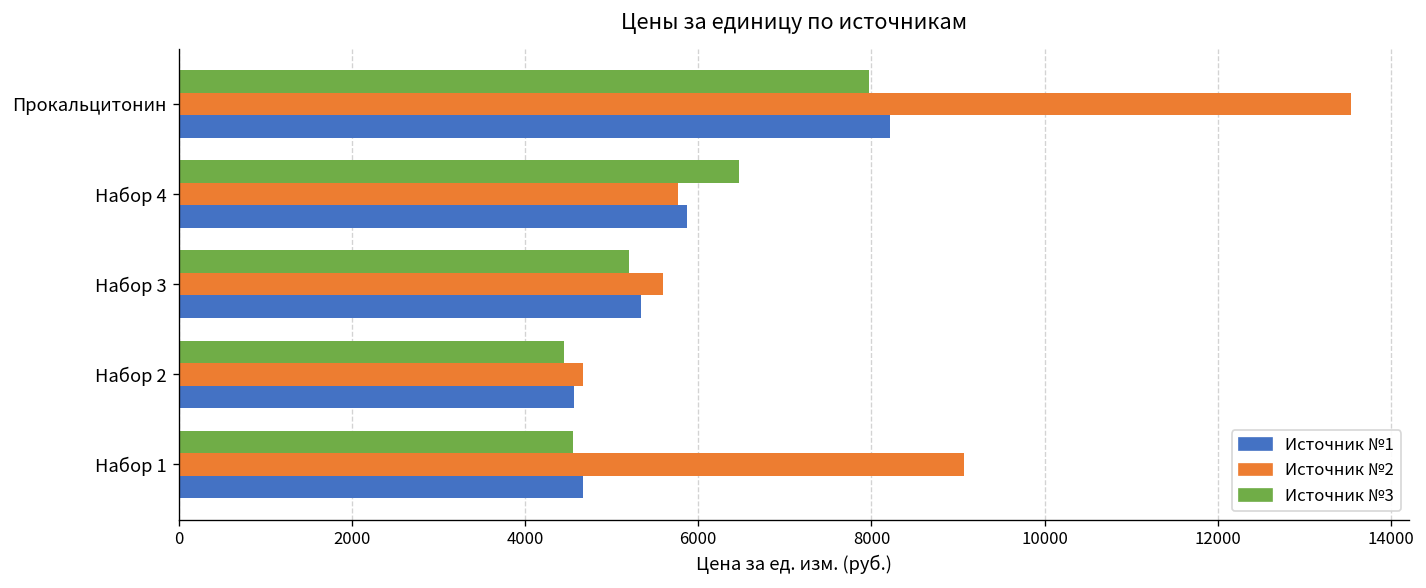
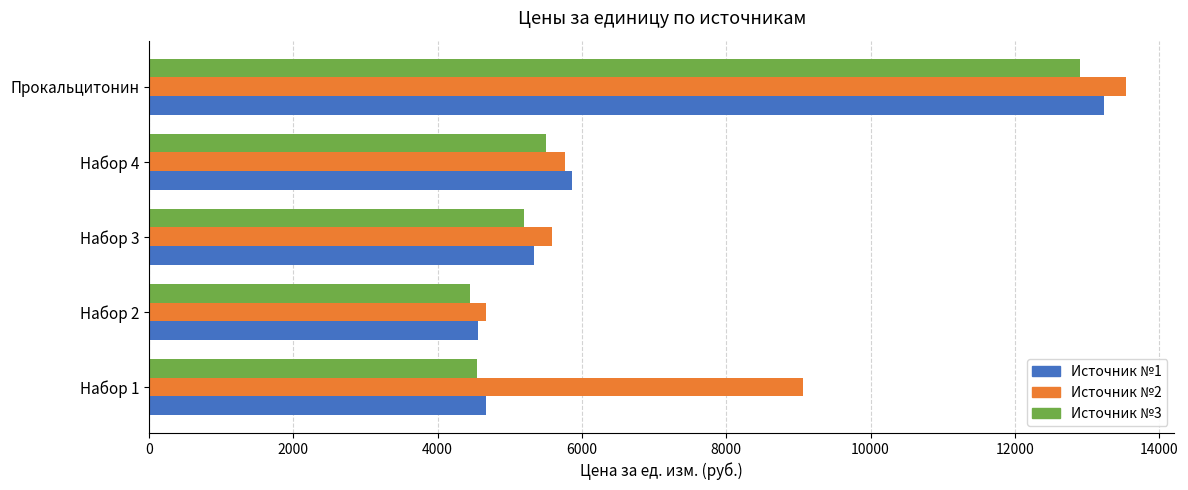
  {
    "Источник №1": {
-     "Прокальцитонин": 8200,
+     "Прокальцитонин": 13200,
      "Набор 4": 5900,
      "Набор 3": 5300,
      "Набор 2": 4600,
      "Набор 1": 4700
    },
    "Источник №2": {
      "Прокальцитонин": 13500,
      "Набор 4": 5800,
      "Набор 3": 5600,
      "Набор 2": 4700,
      "Набор 1": 9100
    },
    "Источник №3": {
-     "Прокальцитонин": 8000,
-     "Набор 4": 6500,
+     "Прокальцитонин": 12900,
+     "Набор 4": 5500,
      "Набор 3": 5200,
      "Набор 2": 4500,
      "Набор 1": 4600
    }
  }
